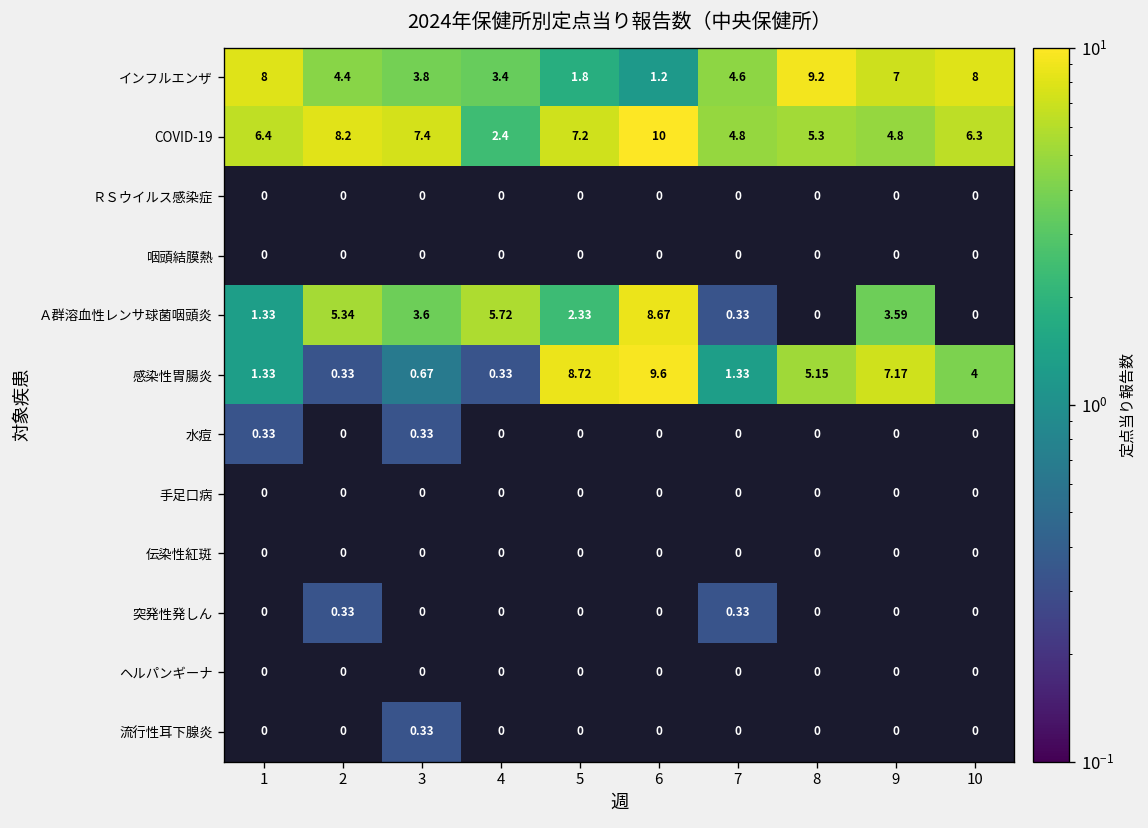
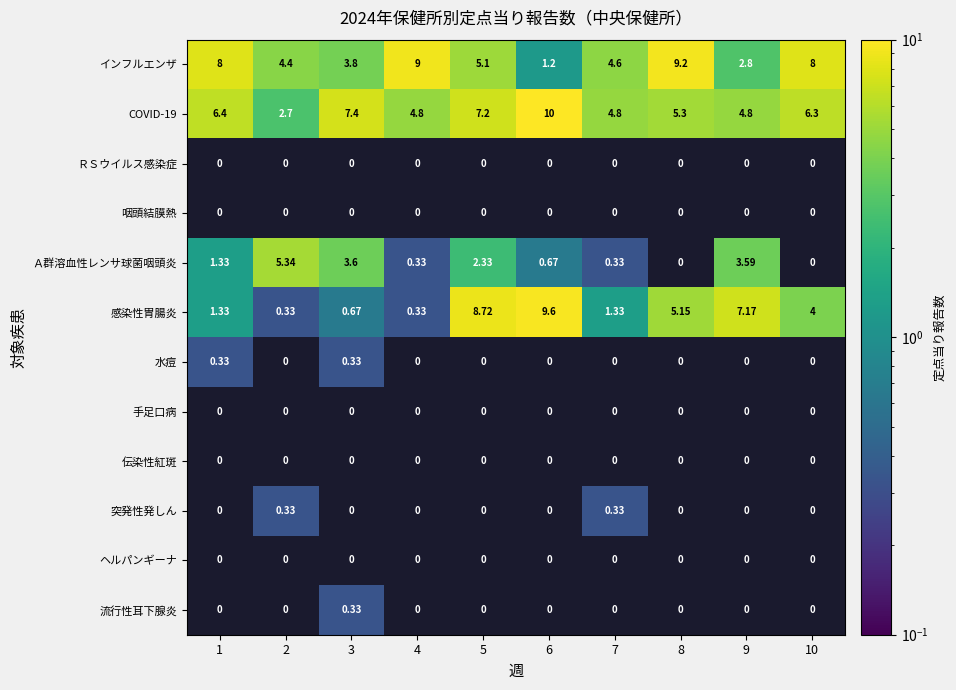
  {
    "インフルエンザ": {
      "1": 8,
      "2": 4.4,
      "3": 3.8,
-     "4": 3.4,
-     "5": 1.8,
+     "4": 9,
+     "5": 5.1,
      "6": 1.2,
      "7": 4.6,
      "8": 9.2,
-     "9": 7,
+     "9": 2.8,
      "10": 8
    },
    "COVID-19": {
      "1": 6.4,
-     "2": 8.2,
+     "2": 2.7,
      "3": 7.4,
-     "4": 2.4,
+     "4": 4.8,
      "5": 7.2,
      "6": 10,
      "7": 4.8,
      "8": 5.3,
      "9": 4.8,
      "10": 6.3
    },
    "Ａ群溶血性レンサ球菌咽頭炎": {
      "1": 1.33,
      "2": 5.34,
      "3": 3.6,
-     "4": 5.72,
+     "4": 0.33,
      "5": 2.33,
-     "6": 8.67,
+     "6": 0.67,
      "7": 0.33,
      "9": 3.59
    },
    "感染性胃腸炎": {
      "1": 1.33,
      "2": 0.33,
      "3": 0.67,
      "4": 0.33,
      "5": 8.72,
      "6": 9.6,
      "7": 1.33,
      "8": 5.15,
      "9": 7.17,
      "10": 4
    },
    "水痘": {
      "1": 0.33,
      "3": 0.33
    },
    "突発性発しん": {
      "2": 0.33,
      "7": 0.33
    },
    "流行性耳下腺炎": {
      "3": 0.33
    }
  }
